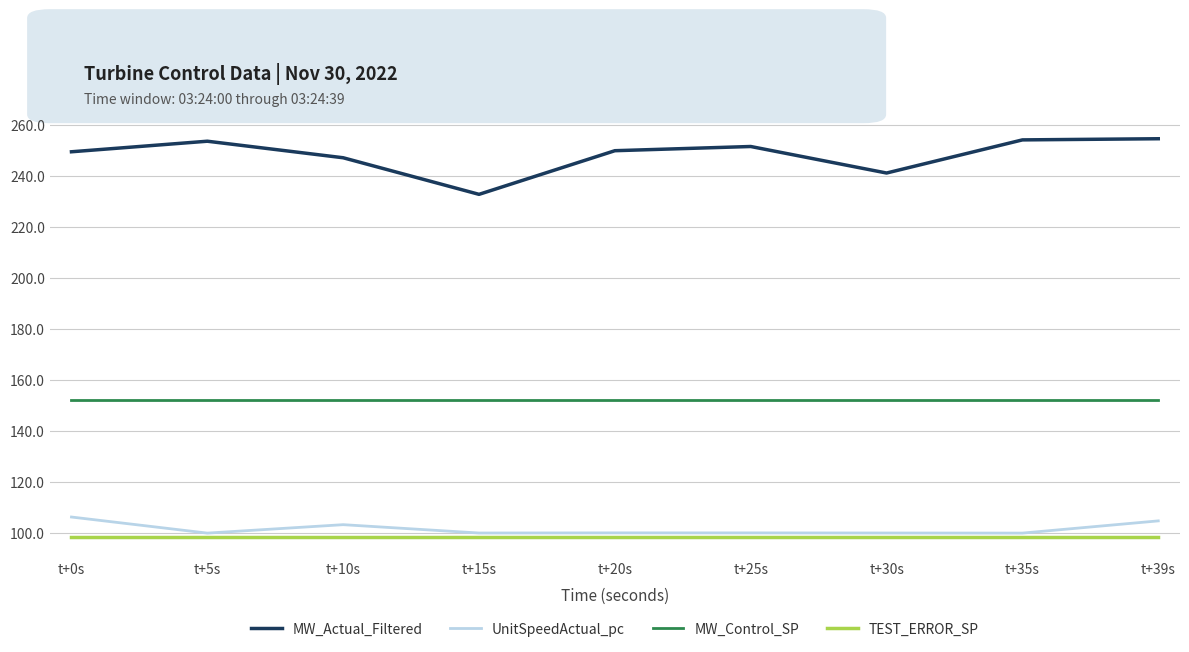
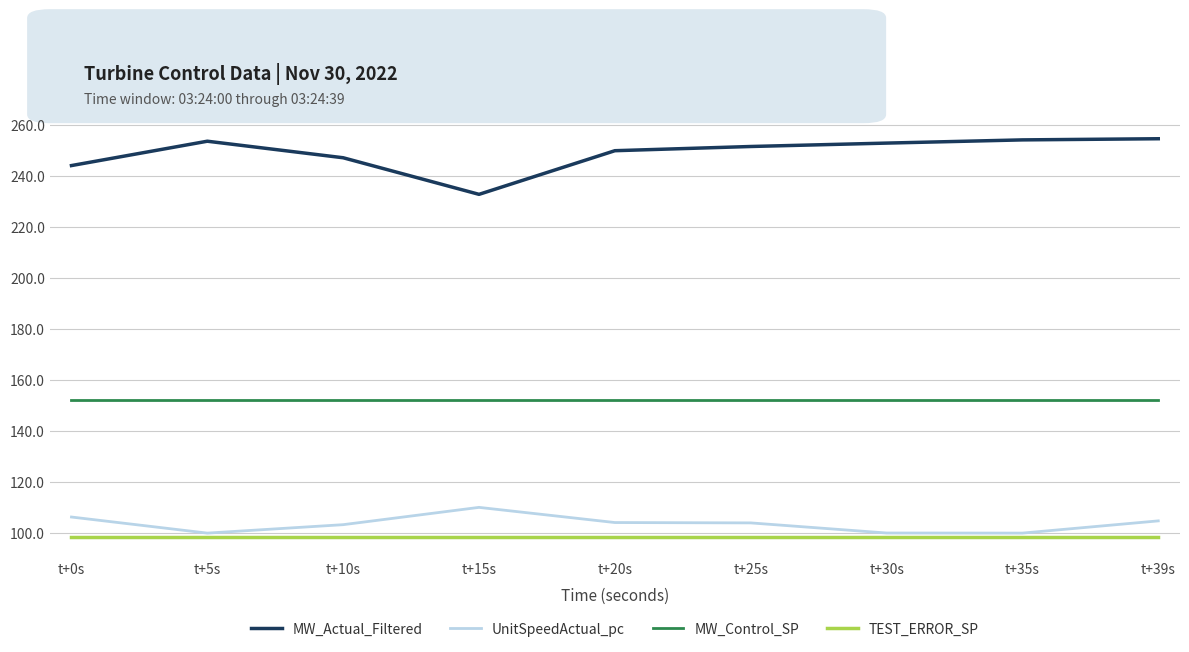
  {
    "MW_Actual_Filtered": {
-     "t+0s": 249,
+     "t+0s": 244,
      "t+5s": 253,
      "t+10s": 247,
      "t+15s": 233,
      "t+20s": 250,
      "t+25s": 251,
-     "t+30s": 241,
+     "t+30s": 253,
      "t+35s": 254,
      "t+39s": 254
    },
    "UnitSpeedActual_pc": {
      "t+0s": 106,
      "t+5s": 100,
      "t+10s": 103,
-     "t+15s": 100,
-     "t+20s": 100,
-     "t+25s": 100,
+     "t+15s": 110,
+     "t+20s": 104,
+     "t+25s": 104,
      "t+30s": 100,
      "t+35s": 100,
      "t+39s": 105
    },
    "MW_Control_SP": {
      "t+0s": 152,
      "t+5s": 152,
      "t+10s": 152,
      "t+15s": 152,
      "t+20s": 152,
      "t+25s": 152,
      "t+30s": 152,
      "t+35s": 152,
      "t+39s": 152
    },
    "TEST_ERROR_SP": {
      "t+0s": 98,
      "t+5s": 98,
      "t+10s": 98,
      "t+15s": 98,
      "t+20s": 98,
      "t+25s": 98,
      "t+30s": 98,
      "t+35s": 98,
      "t+39s": 98
    }
  }
